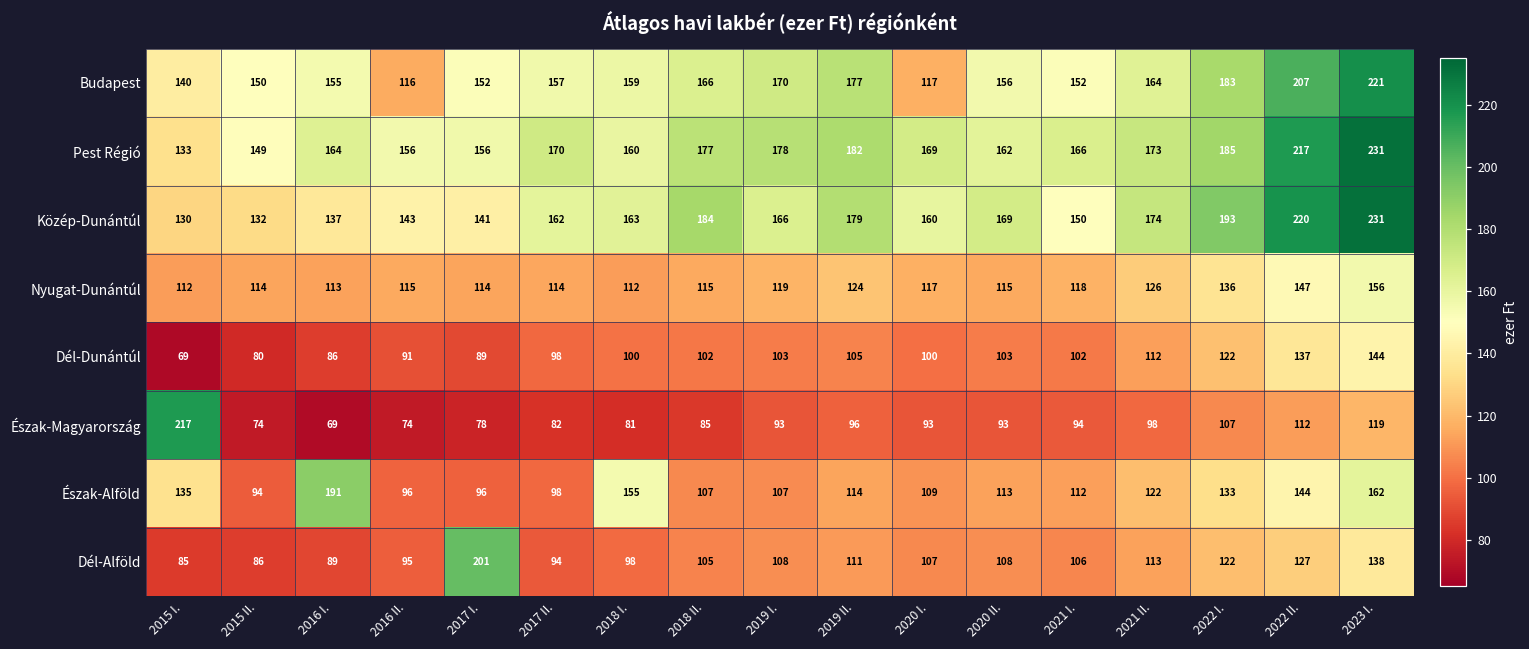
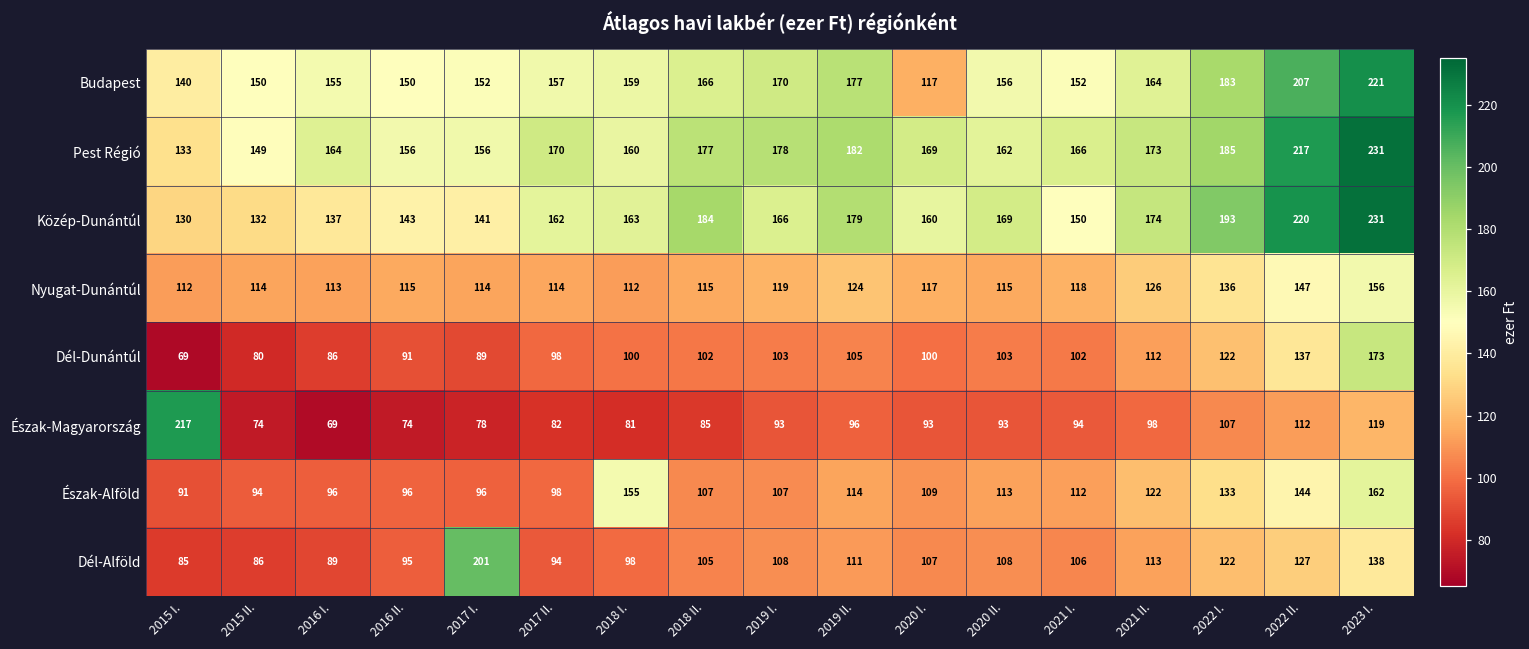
  {
    "Budapest": {
      "2015 I.": 140,
      "2015 II.": 150,
      "2016 I.": 155,
-     "2016 II.": 116,
+     "2016 II.": 150,
      "2017 I.": 152,
      "2017 II.": 157,
      "2018 I.": 159,
      "2018 II.": 166,
      "2019 I.": 170,
      "2019 II.": 177,
      "2020 I.": 117,
      "2020 II.": 156,
      "2021 I.": 152,
      "2021 II.": 164,
      "2022 I.": 183,
      "2022 II.": 207,
      "2023 I.": 221
    },
    "Pest Régió": {
      "2015 I.": 133,
      "2015 II.": 149,
      "2016 I.": 164,
      "2016 II.": 156,
      "2017 I.": 156,
      "2017 II.": 170,
      "2018 I.": 160,
      "2018 II.": 177,
      "2019 I.": 178,
      "2019 II.": 182,
      "2020 I.": 169,
      "2020 II.": 162,
      "2021 I.": 166,
      "2021 II.": 173,
      "2022 I.": 185,
      "2022 II.": 217,
      "2023 I.": 231
    },
    "Közép-Dunántúl": {
      "2015 I.": 130,
      "2015 II.": 132,
      "2016 I.": 137,
      "2016 II.": 143,
      "2017 I.": 141,
      "2017 II.": 162,
      "2018 I.": 163,
      "2018 II.": 184,
      "2019 I.": 166,
      "2019 II.": 179,
      "2020 I.": 160,
      "2020 II.": 169,
      "2021 I.": 150,
      "2021 II.": 174,
      "2022 I.": 193,
      "2022 II.": 220,
      "2023 I.": 231
    },
    "Nyugat-Dunántúl": {
      "2015 I.": 112,
      "2015 II.": 114,
      "2016 I.": 113,
      "2016 II.": 115,
      "2017 I.": 114,
      "2017 II.": 114,
      "2018 I.": 112,
      "2018 II.": 115,
      "2019 I.": 119,
      "2019 II.": 124,
      "2020 I.": 117,
      "2020 II.": 115,
      "2021 I.": 118,
      "2021 II.": 126,
      "2022 I.": 136,
      "2022 II.": 147,
      "2023 I.": 156
    },
    "Dél-Dunántúl": {
      "2015 I.": 69,
      "2015 II.": 80,
      "2016 I.": 86,
      "2016 II.": 91,
      "2017 I.": 89,
      "2017 II.": 98,
      "2018 I.": 100,
      "2018 II.": 102,
      "2019 I.": 103,
      "2019 II.": 105,
      "2020 I.": 100,
      "2020 II.": 103,
      "2021 I.": 102,
      "2021 II.": 112,
      "2022 I.": 122,
      "2022 II.": 137,
-     "2023 I.": 144
+     "2023 I.": 173
    },
    "Észak-Magyarország": {
      "2015 I.": 217,
      "2015 II.": 74,
      "2016 I.": 69,
      "2016 II.": 74,
      "2017 I.": 78,
      "2017 II.": 82,
      "2018 I.": 81,
      "2018 II.": 85,
      "2019 I.": 93,
      "2019 II.": 96,
      "2020 I.": 93,
      "2020 II.": 93,
      "2021 I.": 94,
      "2021 II.": 98,
      "2022 I.": 107,
      "2022 II.": 112,
      "2023 I.": 119
    },
    "Észak-Alföld": {
-     "2015 I.": 135,
+     "2015 I.": 91,
      "2015 II.": 94,
-     "2016 I.": 191,
+     "2016 I.": 96,
      "2016 II.": 96,
      "2017 I.": 96,
      "2017 II.": 98,
      "2018 I.": 155,
      "2018 II.": 107,
      "2019 I.": 107,
      "2019 II.": 114,
      "2020 I.": 109,
      "2020 II.": 113,
      "2021 I.": 112,
      "2021 II.": 122,
      "2022 I.": 133,
      "2022 II.": 144,
      "2023 I.": 162
    },
    "Dél-Alföld": {
      "2015 I.": 85,
      "2015 II.": 86,
      "2016 I.": 89,
      "2016 II.": 95,
      "2017 I.": 201,
      "2017 II.": 94,
      "2018 I.": 98,
      "2018 II.": 105,
      "2019 I.": 108,
      "2019 II.": 111,
      "2020 I.": 107,
      "2020 II.": 108,
      "2021 I.": 106,
      "2021 II.": 113,
      "2022 I.": 122,
      "2022 II.": 127,
      "2023 I.": 138
    }
  }
